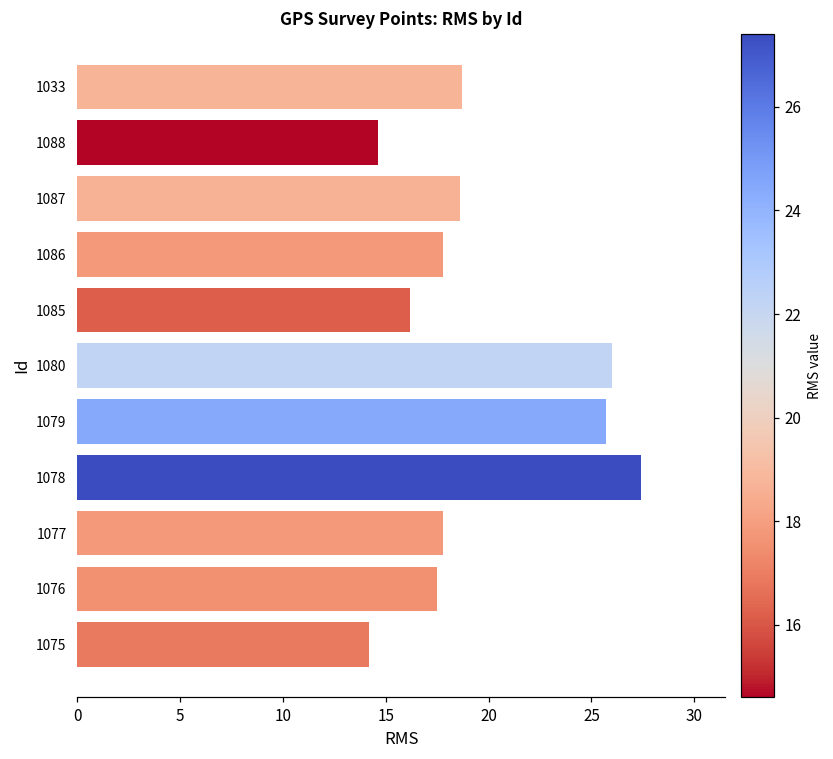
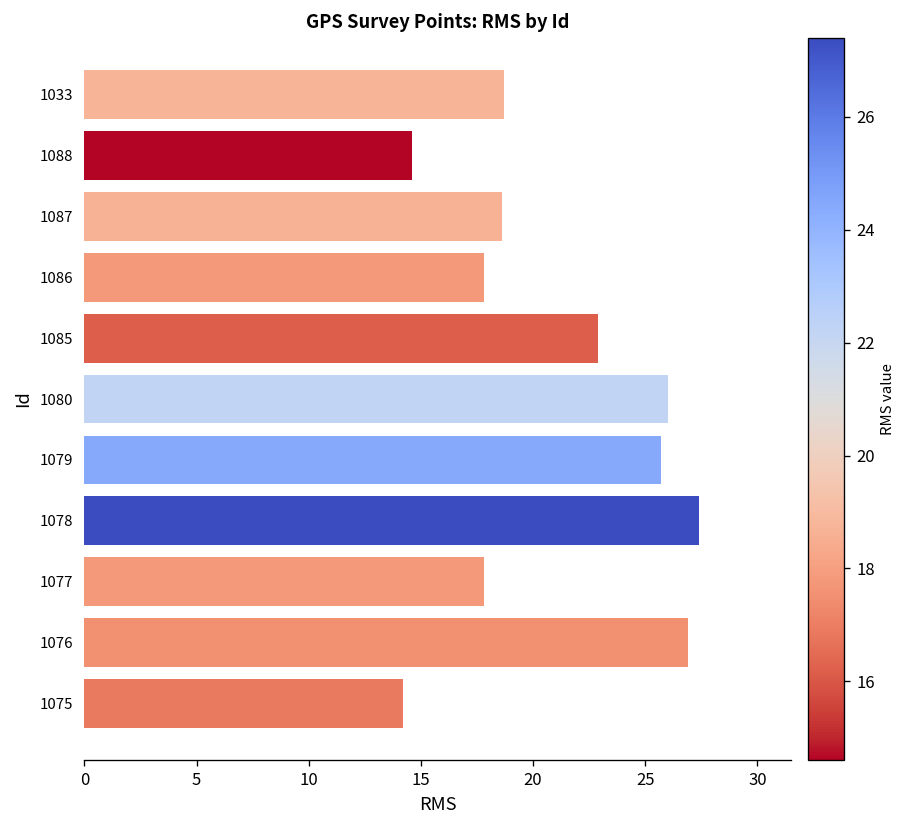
  {
    "1033": 18.7,
    "1088": 14.6,
    "1087": 18.6,
    "1086": 17.8,
-   "1085": 16.2,
+   "1085": 22.9,
    "1080": 26.0,
    "1079": 25.7,
    "1078": 27.4,
    "1077": 17.8,
-   "1076": 17.5,
+   "1076": 26.9,
    "1075": 14.2
  }
